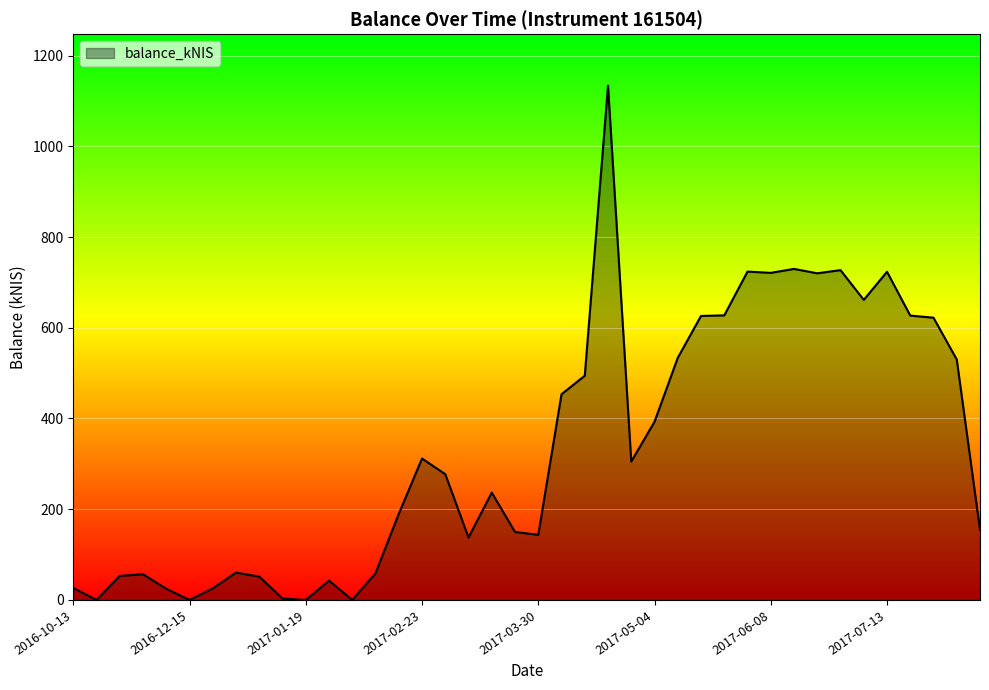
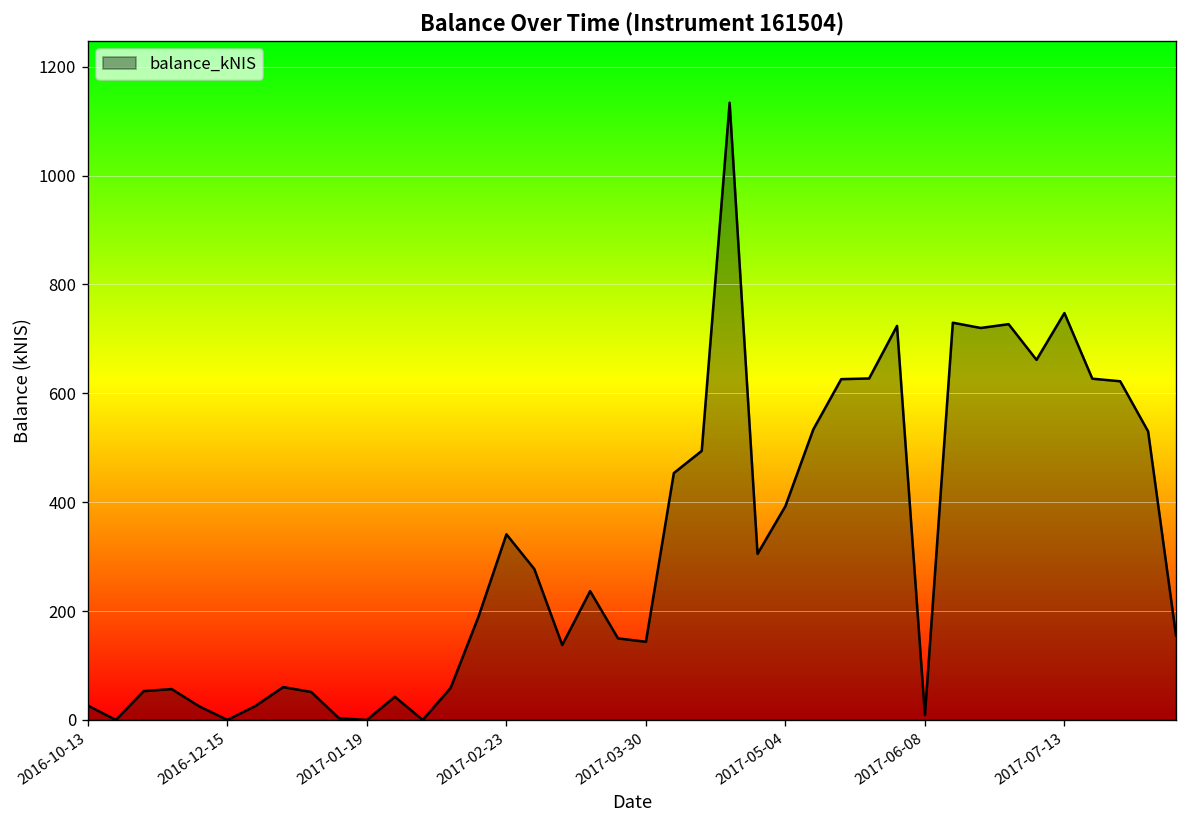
  {
    "2016-10-13": 30,
    "2016-12-15": 0,
    "2017-01-19": 0,
-   "2017-02-23": 310,
+   "2017-02-23": 340,
    "2017-03-30": 140,
    "2017-05-04": 390,
-   "2017-06-08": 720,
-   "2017-07-13": 720
+   "2017-06-08": 10,
+   "2017-07-13": 750
  }
